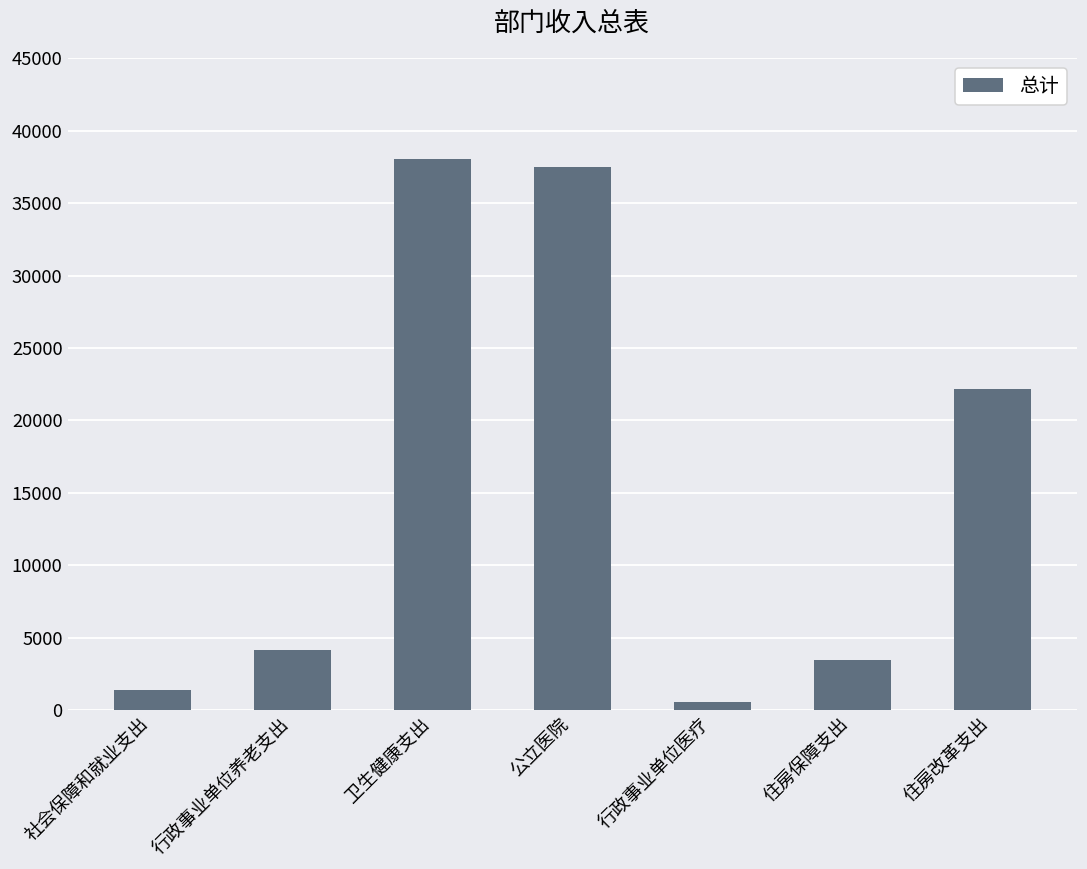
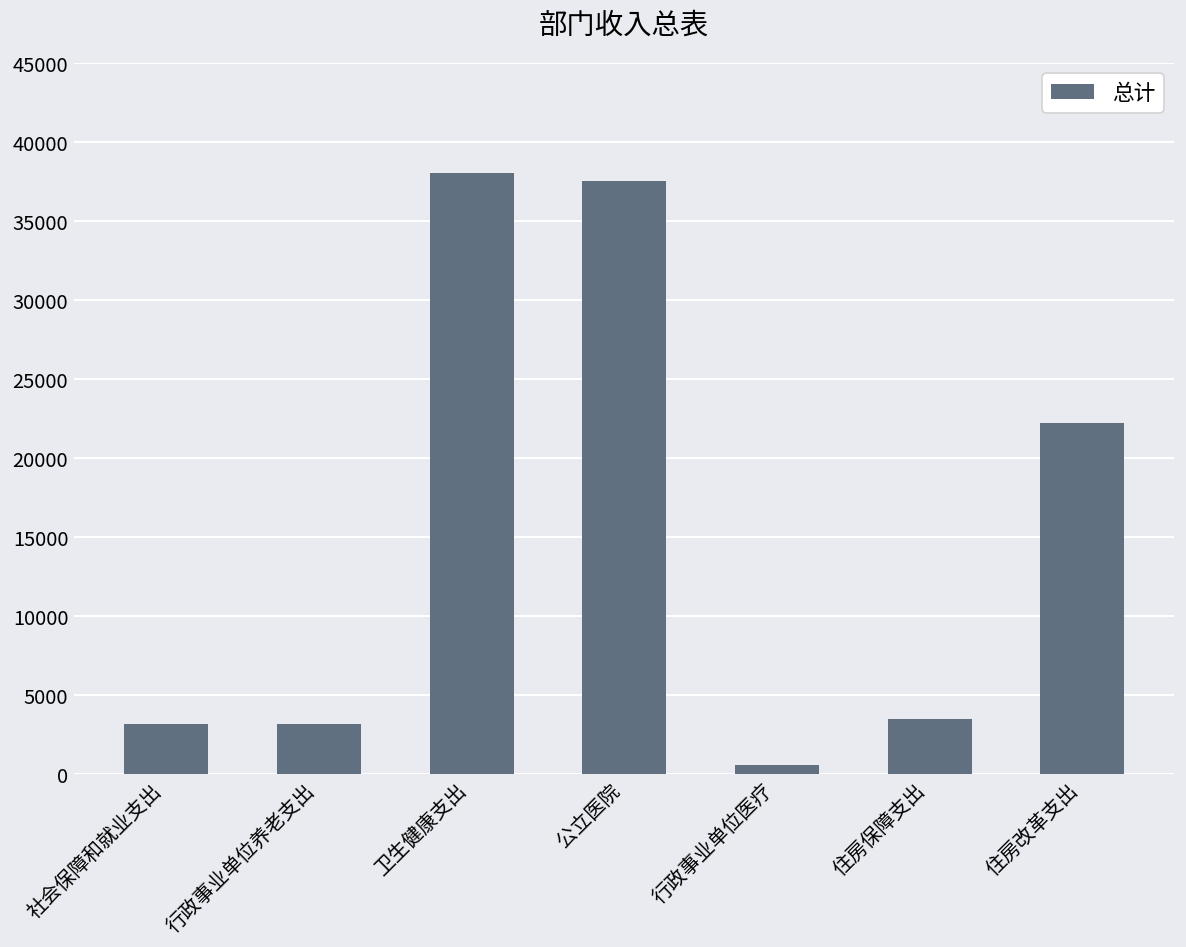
  {
-   "社会保障和就业支出": 1400,
-   "行政事业单位养老支出": 4200,
+   "社会保障和就业支出": 3200,
+   "行政事业单位养老支出": 3200,
    "卫生健康支出": 38000,
    "公立医院": 37500,
    "行政事业单位医疗": 500,
    "住房保障支出": 3500,
    "住房改革支出": 22200
  }
